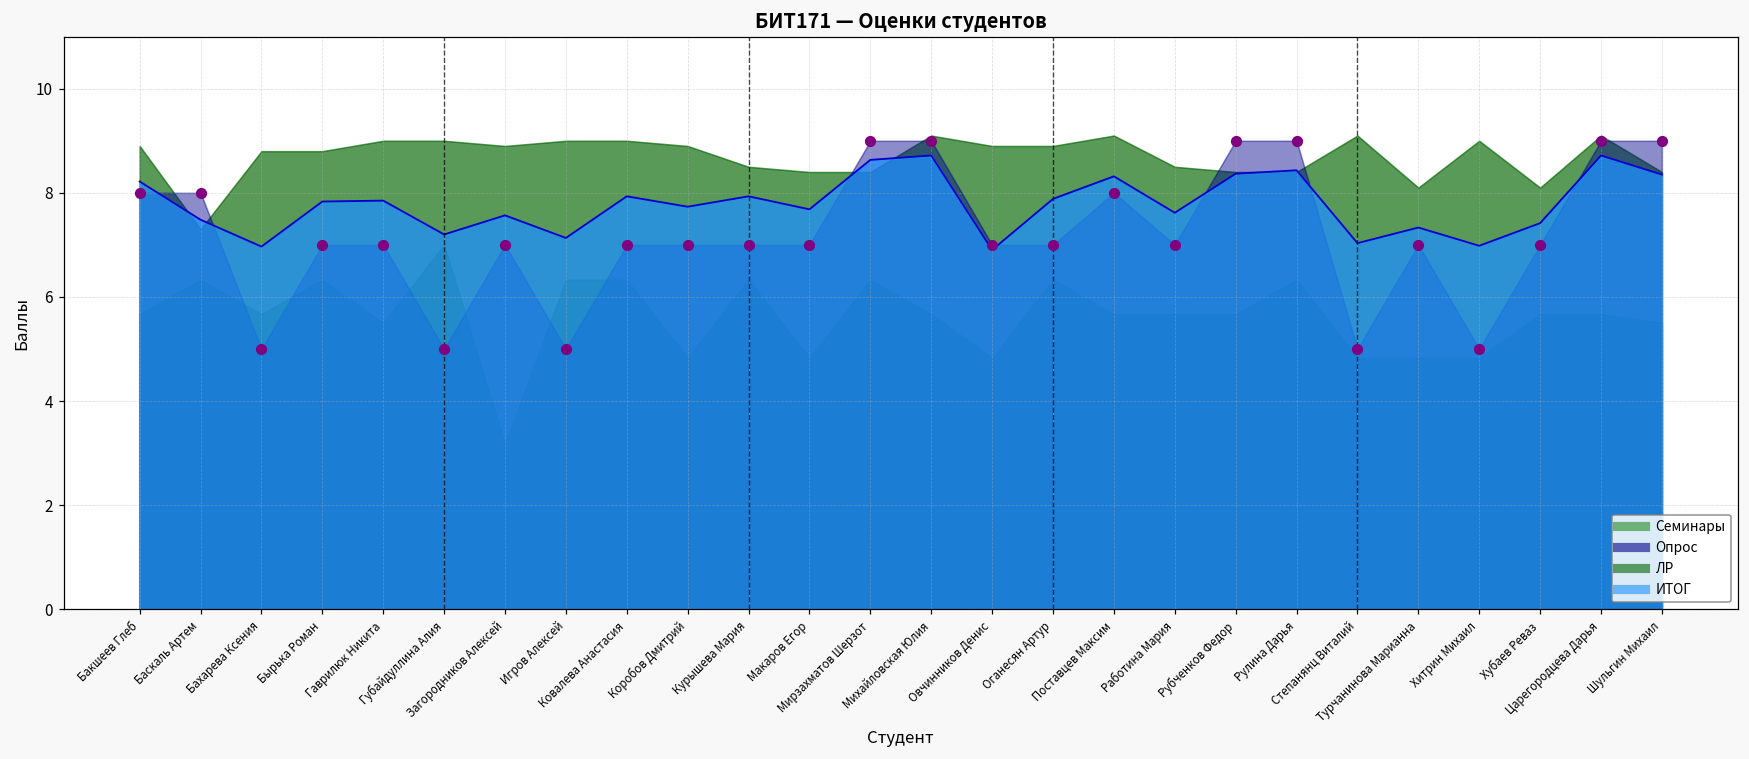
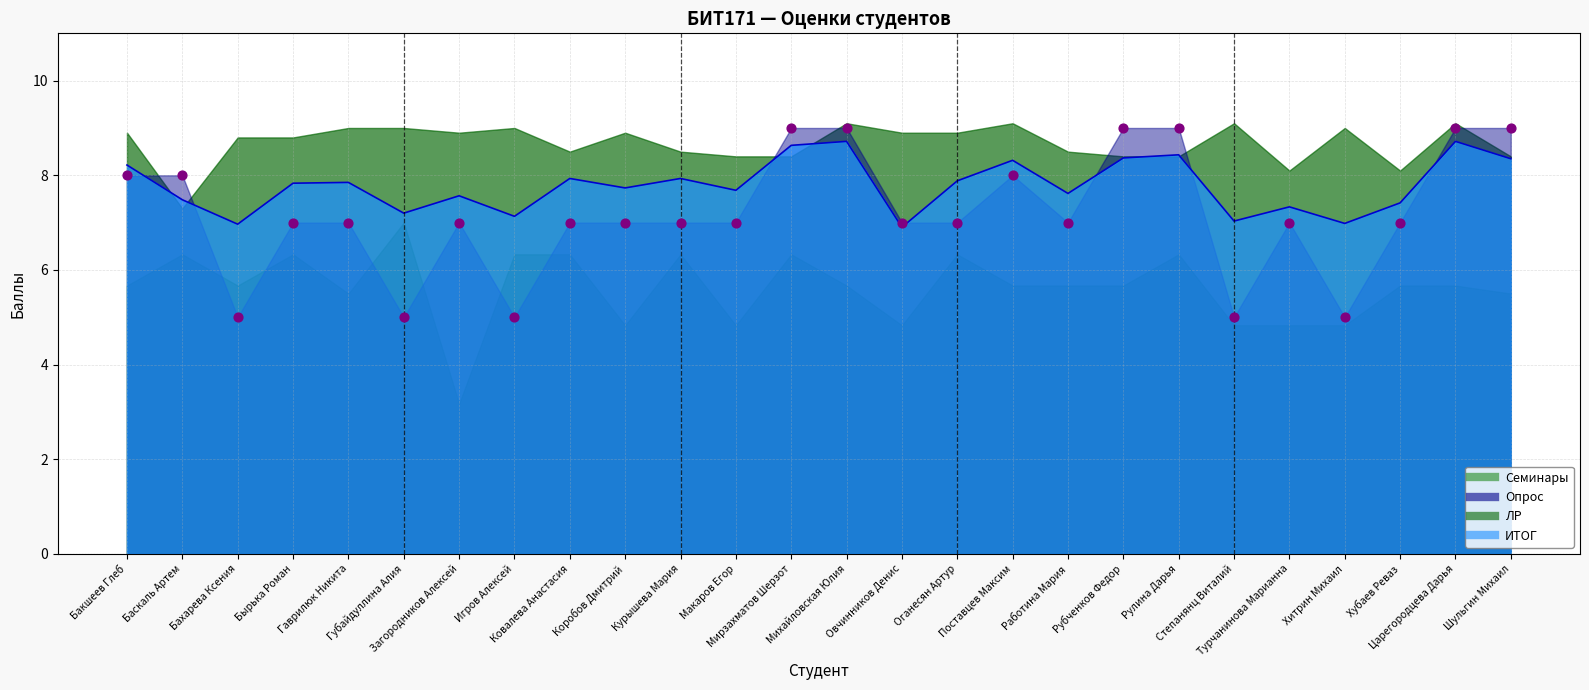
  {
    "Семинары": {
      "Бакшеев Глеб": 5.7,
      "Баскаль Артем": 6.3,
      "Бахарева Ксения": 5.7,
      "Бырька Роман": 6.3,
      "Гаврилюк Никита": 5.5,
      "Губайдуллина Алия": 7.0,
      "Загородников Алексей": 3.2,
      "Игров Алексей": 6.3,
      "Ковалева Анастасия": 6.3,
      "Коробов Дмитрий": 4.8,
      "Курышева Мария": 6.3,
      "Макаров Егор": 4.8,
      "Мирзахматов Шерзот": 6.3,
      "Михайловская Юлия": 5.7,
      "Овчинников Денис": 4.8,
      "Оганесян Артур": 6.3,
      "Поставцев Максим": 5.7,
      "Работина Мария": 5.7,
      "Рубченков Федор": 5.7,
      "Рулина Дарья": 6.3,
      "Степанянц Виталий": 4.8,
      "Турчанинова Марианна": 4.8,
      "Хитрин Михаил": 4.8,
      "Хубаев Реваз": 5.7,
      "Царегородцева Дарья": 5.7,
      "Шульгин Михаил": 5.5
    },
    "ЛР": {
      "Бакшеев Глеб": 8.9,
      "Баскаль Артем": 7.3,
      "Бахарева Ксения": 8.8,
      "Бырька Роман": 8.8,
      "Гаврилюк Никита": 9.0,
      "Губайдуллина Алия": 9.0,
      "Загородников Алексей": 8.9,
      "Игров Алексей": 9.0,
-     "Ковалева Анастасия": 9.0,
+     "Ковалева Анастасия": 8.5,
      "Коробов Дмитрий": 8.9,
      "Курышева Мария": 8.5,
      "Макаров Егор": 8.4,
      "Мирзахматов Шерзот": 8.4,
      "Михайловская Юлия": 9.1,
      "Овчинников Денис": 8.9,
      "Оганесян Артур": 8.9,
      "Поставцев Максим": 9.1,
      "Работина Мария": 8.5,
      "Степанянц Виталий": 9.1,
      "Турчанинова Марианна": 8.1,
      "Хитрин Михаил": 9.0,
      "Хубаев Реваз": 8.1,
      "Царегородцева Дарья": 9.1
    },
    "Опрос": {
      "Бакшеев Глеб": 8.0,
      "Баскаль Артем": 8.0,
      "Бахарева Ксения": 5.0,
      "Бырька Роман": 7.0,
      "Гаврилюк Никита": 7.0,
      "Губайдуллина Алия": 5.0,
      "Загородников Алексей": 7.0,
      "Игров Алексей": 5.0,
      "Ковалева Анастасия": 7.0,
      "Коробов Дмитрий": 7.0,
      "Курышева Мария": 7.0,
      "Макаров Егор": 7.0,
      "Мирзахматов Шерзот": 9.0,
      "Михайловская Юлия": 9.0,
      "Овчинников Денис": 7.0,
      "Оганесян Артур": 7.0,
      "Поставцев Максим": 8.0,
      "Работина Мария": 7.0,
      "Рубченков Федор": 9.0,
      "Рулина Дарья": 9.0,
      "Степанянц Виталий": 5.0,
      "Турчанинова Марианна": 7.0,
      "Хитрин Михаил": 5.0,
      "Хубаев Реваз": 7.0,
      "Царегородцева Дарья": 9.0,
      "Шульгин Михаил": 9.0
    },
    "ИТОГ": {
      "Бакшеев Глеб": 8.2,
      "Баскаль Артем": 7.5,
      "Бахарева Ксения": 7.0,
      "Бырька Роман": 7.8,
      "Гаврилюк Никита": 7.9,
      "Губайдуллина Алия": 7.2,
      "Загородников Алексей": 7.6,
      "Игров Алексей": 7.1,
      "Ковалева Анастасия": 7.9,
      "Коробов Дмитрий": 7.7,
      "Курышева Мария": 7.9,
      "Макаров Егор": 7.7,
      "Мирзахматов Шерзот": 8.6,
      "Михайловская Юлия": 8.7,
      "Овчинников Денис": 6.9,
      "Оганесян Артур": 7.9,
      "Поставцев Максим": 8.3,
      "Работина Мария": 7.6,
      "Степанянц Виталий": 7.0,
      "Турчанинова Марианна": 7.3,
      "Хитрин Михаил": 7.0,
      "Хубаев Реваз": 7.4,
      "Царегородцева Дарья": 8.7
    }
  }
